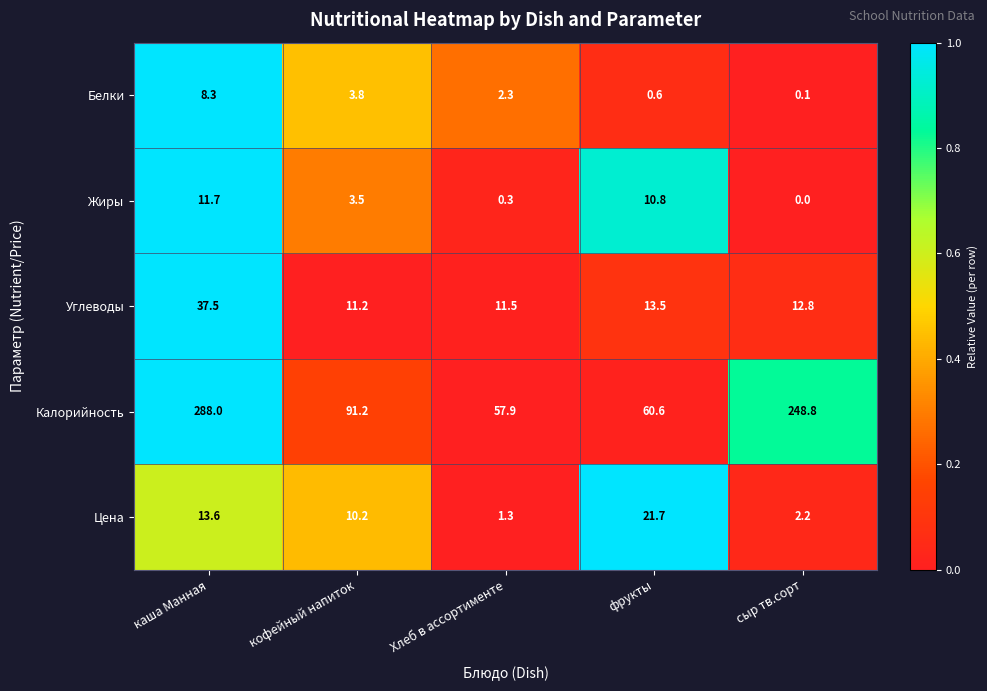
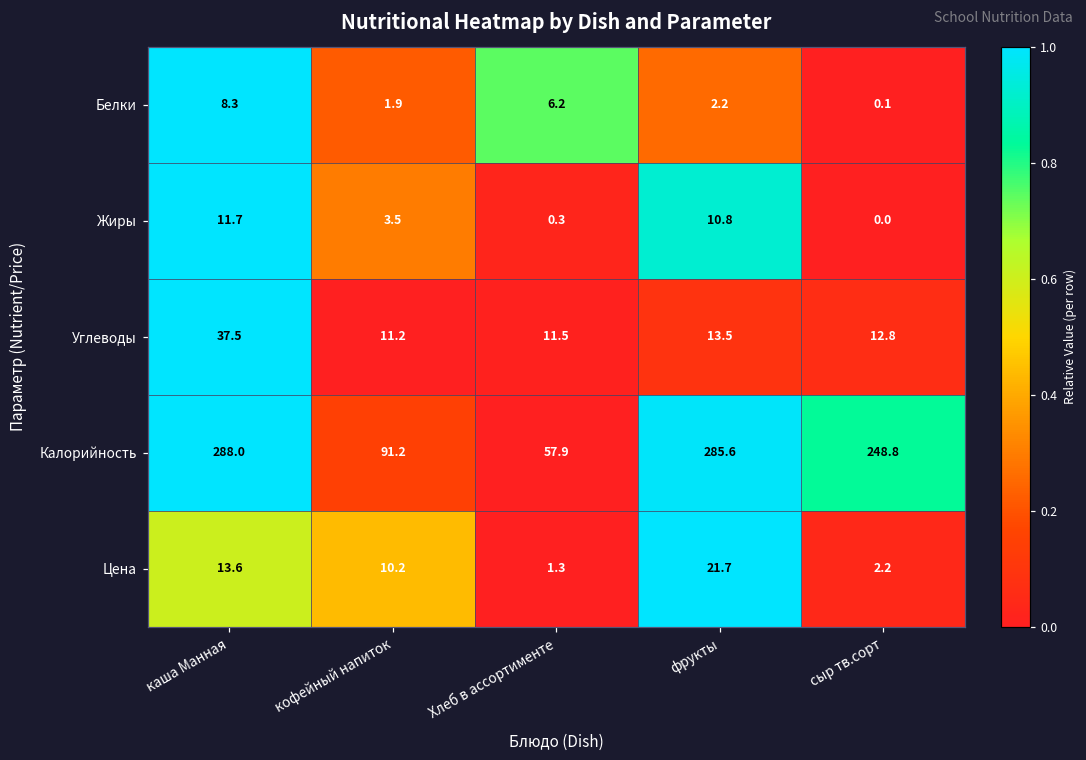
  {
    "Белки": {
      "каша Манная": 8.3,
-     "кофейный напиток": 3.8,
-     "Хлеб в ассортименте": 2.3,
-     "фрукты": 0.6,
+     "кофейный напиток": 1.9,
+     "Хлеб в ассортименте": 6.2,
+     "фрукты": 2.2,
      "сыр тв.сорт": 0.1
    },
    "Жиры": {
      "каша Манная": 11.7,
      "кофейный напиток": 3.5,
      "Хлеб в ассортименте": 0.3,
      "фрукты": 10.8,
      "сыр тв.сорт": 0.0
    },
    "Углеводы": {
      "каша Манная": 37.5,
      "кофейный напиток": 11.2,
      "Хлеб в ассортименте": 11.5,
      "фрукты": 13.5,
      "сыр тв.сорт": 12.8
    },
    "Калорийность": {
      "каша Манная": 288.0,
      "кофейный напиток": 91.2,
      "Хлеб в ассортименте": 57.9,
-     "фрукты": 60.6,
+     "фрукты": 285.6,
      "сыр тв.сорт": 248.8
    },
    "Цена": {
      "каша Манная": 13.6,
      "кофейный напиток": 10.2,
      "Хлеб в ассортименте": 1.3,
      "фрукты": 21.7,
      "сыр тв.сорт": 2.2
    }
  }
